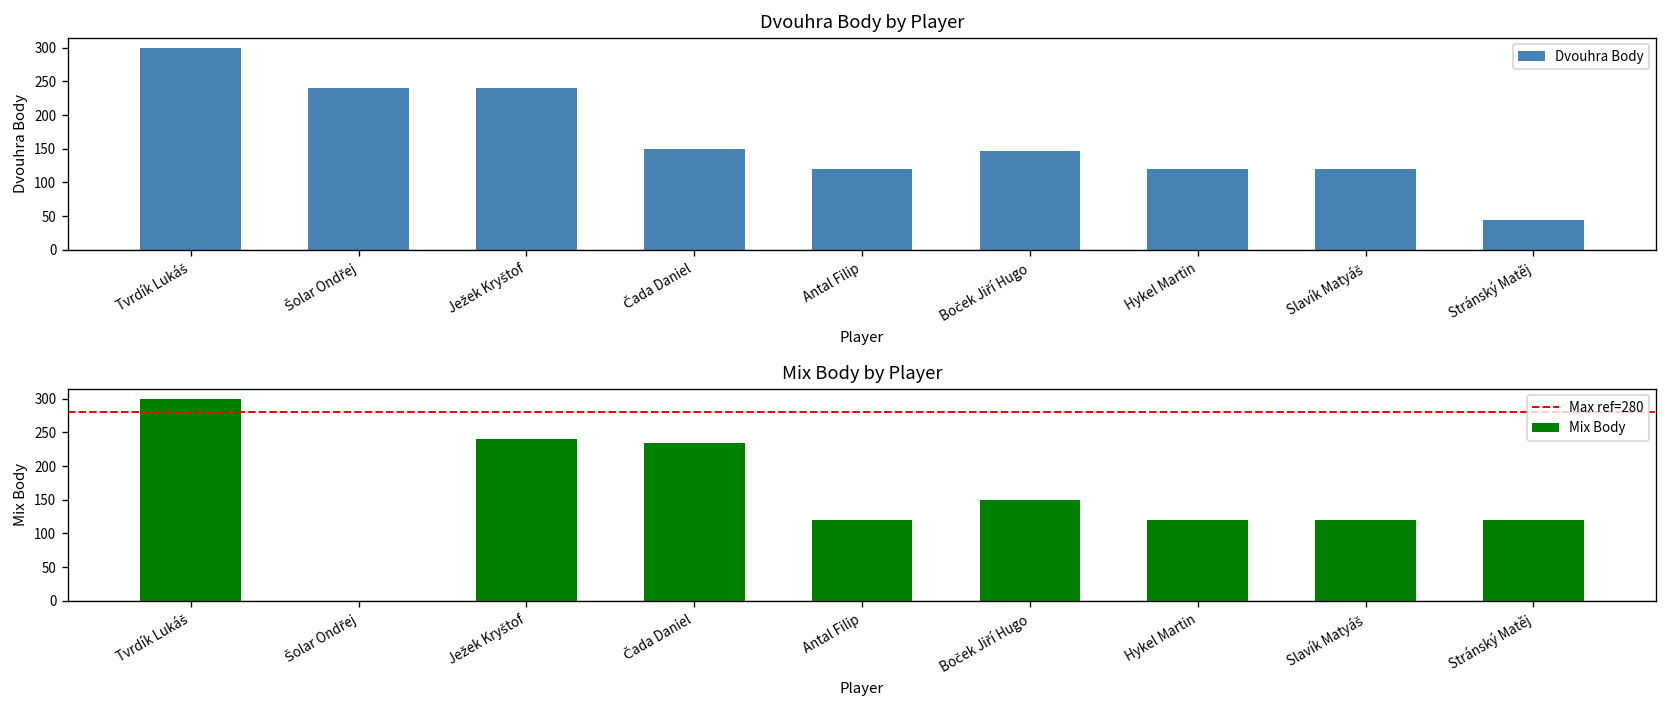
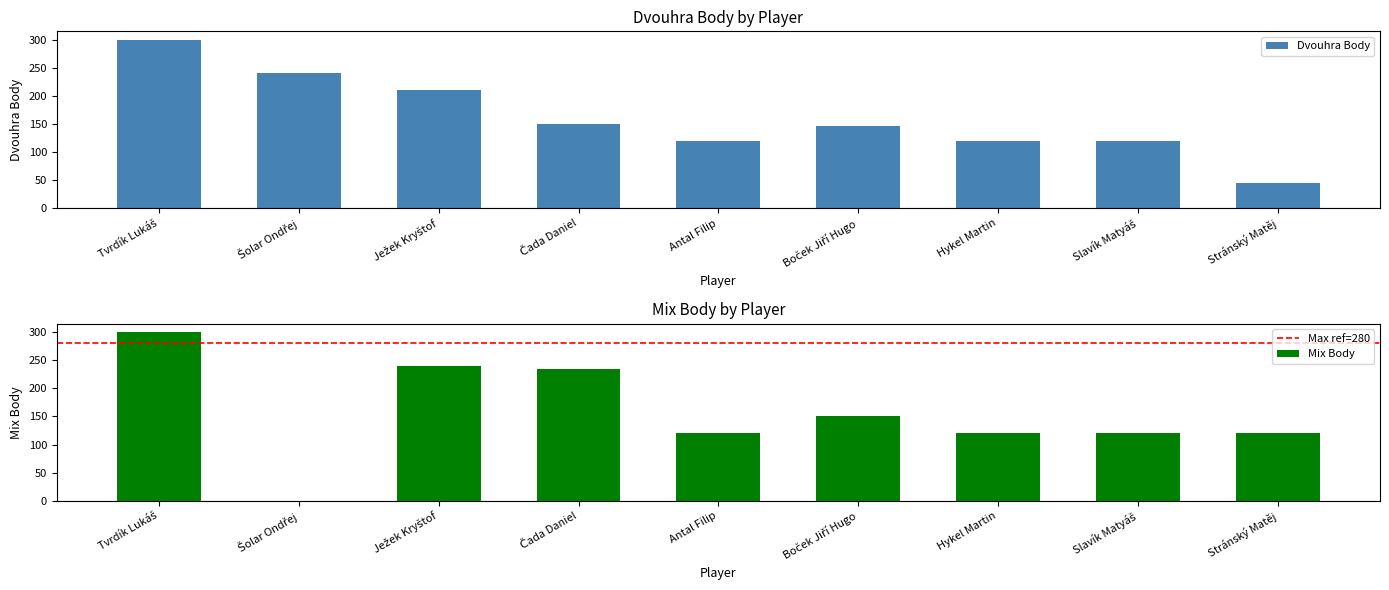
  {
    "Dvouhra Body by Player": {
      "Tvrdík Lukáš": 300,
      "Šolar Ondřej": 240,
-     "Ježek Kryštof": 240,
+     "Ježek Kryštof": 210,
      "Čada Daniel": 150,
      "Antal Filip": 120,
      "Boček Jiří Hugo": 150,
      "Hykel Martin": 120,
      "Slavík Matyáš": 120,
      "Stránský Matěj": 40
    },
    "Mix Body by Player": {
      "Tvrdík Lukáš": 300,
      "Šolar Ondřej": 0,
      "Ježek Kryštof": 240,
      "Čada Daniel": 230,
      "Antal Filip": 120,
      "Boček Jiří Hugo": 150,
      "Hykel Martin": 120,
      "Slavík Matyáš": 120,
      "Stránský Matěj": 120
    }
  }
